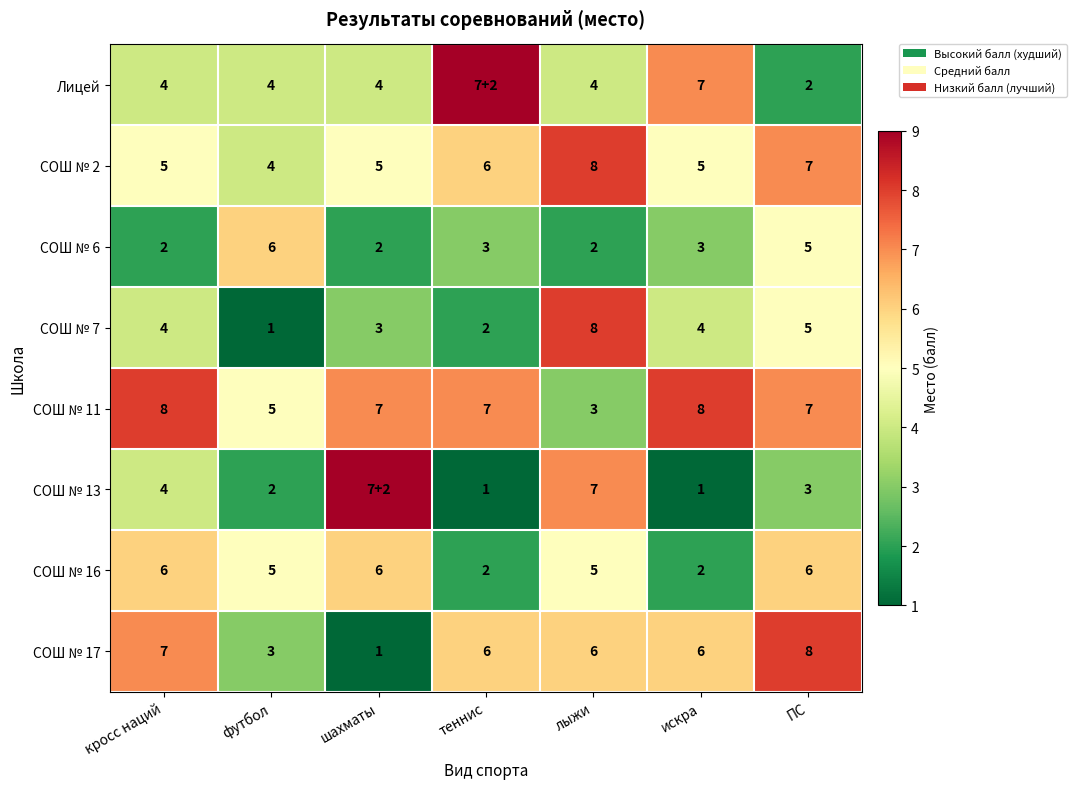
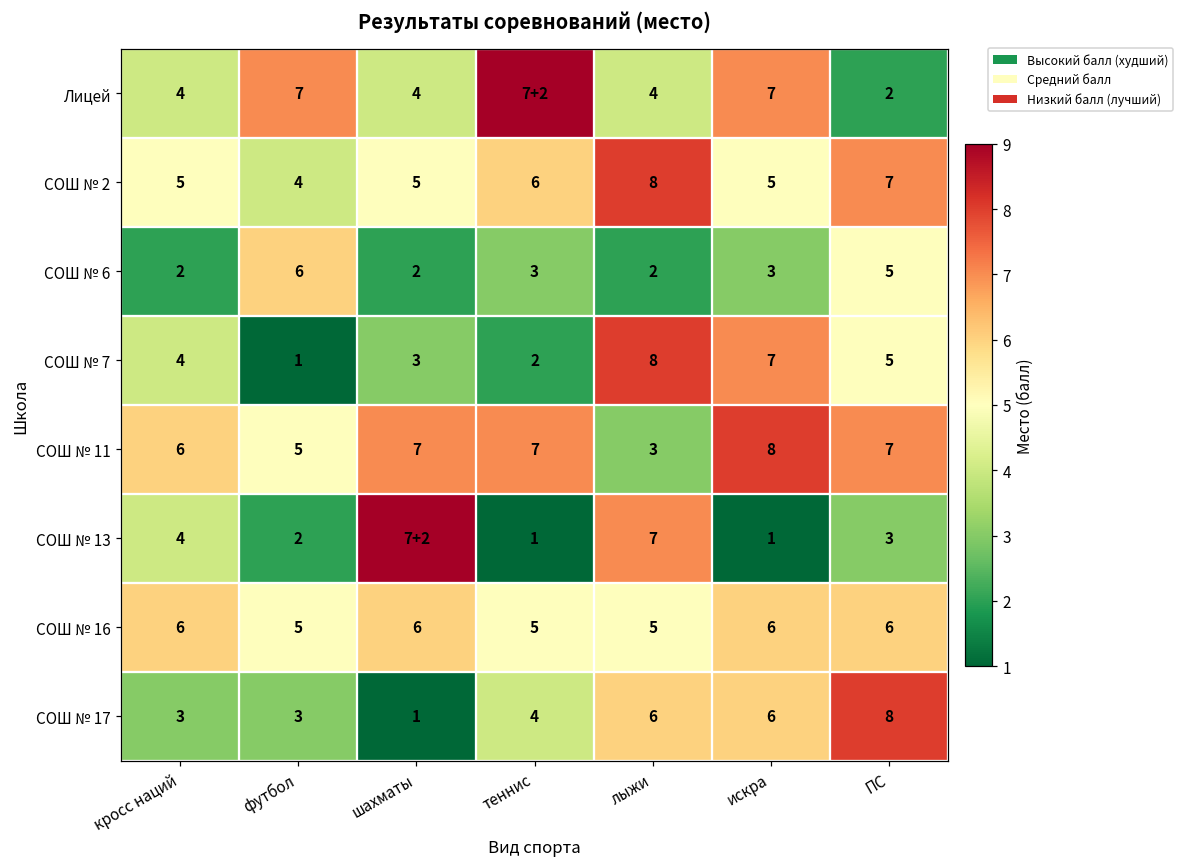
  {
    "Лицей": {
      "кросс наций": 4,
-     "футбол": 4,
+     "футбол": 7,
      "шахматы": 4,
      "лыжи": 4,
      "искра": 7,
      "ПС": 2
    },
    "СОШ № 2": {
      "кросс наций": 5,
      "футбол": 4,
      "шахматы": 5,
      "теннис": 6,
      "лыжи": 8,
      "искра": 5,
      "ПС": 7
    },
    "СОШ № 6": {
      "кросс наций": 2,
      "футбол": 6,
      "шахматы": 2,
      "теннис": 3,
      "лыжи": 2,
      "искра": 3,
      "ПС": 5
    },
    "СОШ № 7": {
      "кросс наций": 4,
      "футбол": 1,
      "шахматы": 3,
      "теннис": 2,
      "лыжи": 8,
-     "искра": 4,
+     "искра": 7,
      "ПС": 5
    },
    "СОШ № 11": {
-     "кросс наций": 8,
+     "кросс наций": 6,
      "футбол": 5,
      "шахматы": 7,
      "теннис": 7,
      "лыжи": 3,
      "искра": 8,
      "ПС": 7
    },
    "СОШ № 13": {
      "кросс наций": 4,
      "футбол": 2,
      "теннис": 1,
      "лыжи": 7,
      "искра": 1,
      "ПС": 3
    },
    "СОШ № 16": {
      "кросс наций": 6,
      "футбол": 5,
      "шахматы": 6,
-     "теннис": 2,
+     "теннис": 5,
      "лыжи": 5,
-     "искра": 2,
+     "искра": 6,
      "ПС": 6
    },
    "СОШ № 17": {
-     "кросс наций": 7,
+     "кросс наций": 3,
      "футбол": 3,
      "шахматы": 1,
-     "теннис": 6,
+     "теннис": 4,
      "лыжи": 6,
      "искра": 6,
      "ПС": 8
    }
  }
